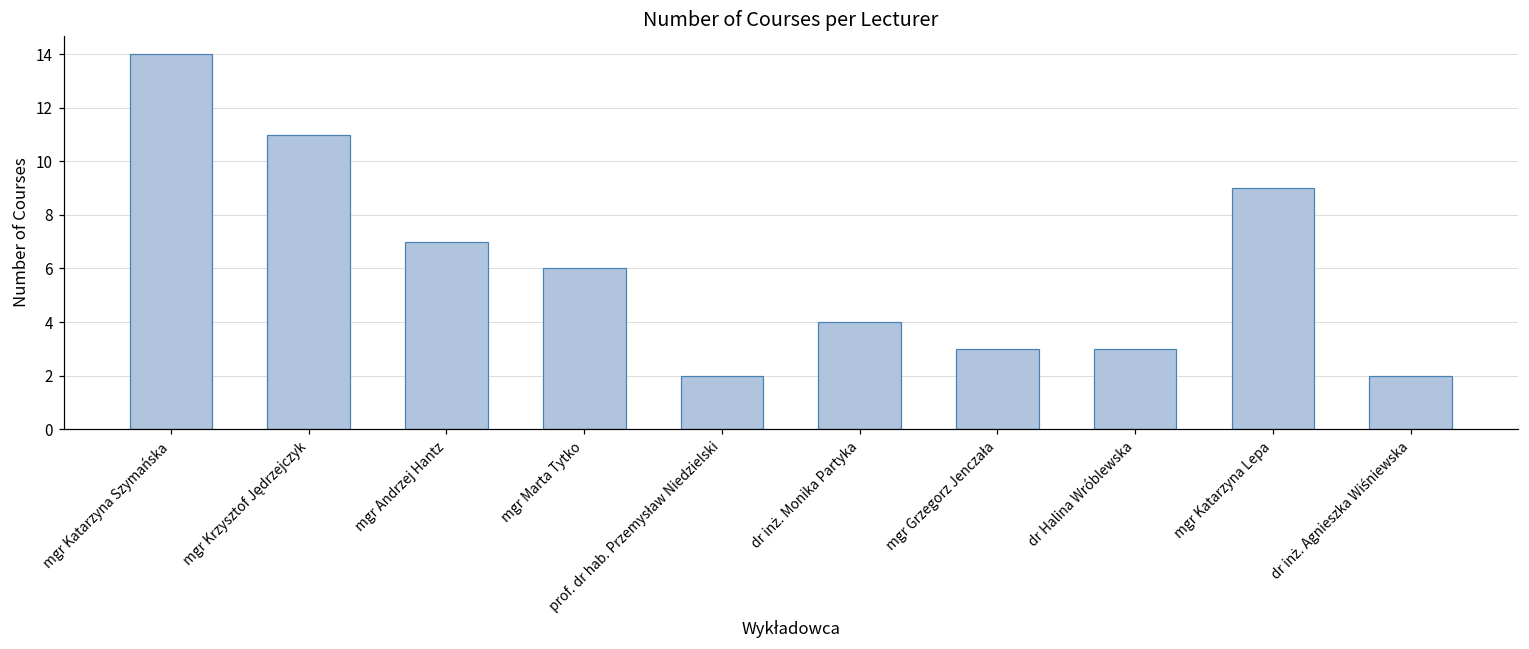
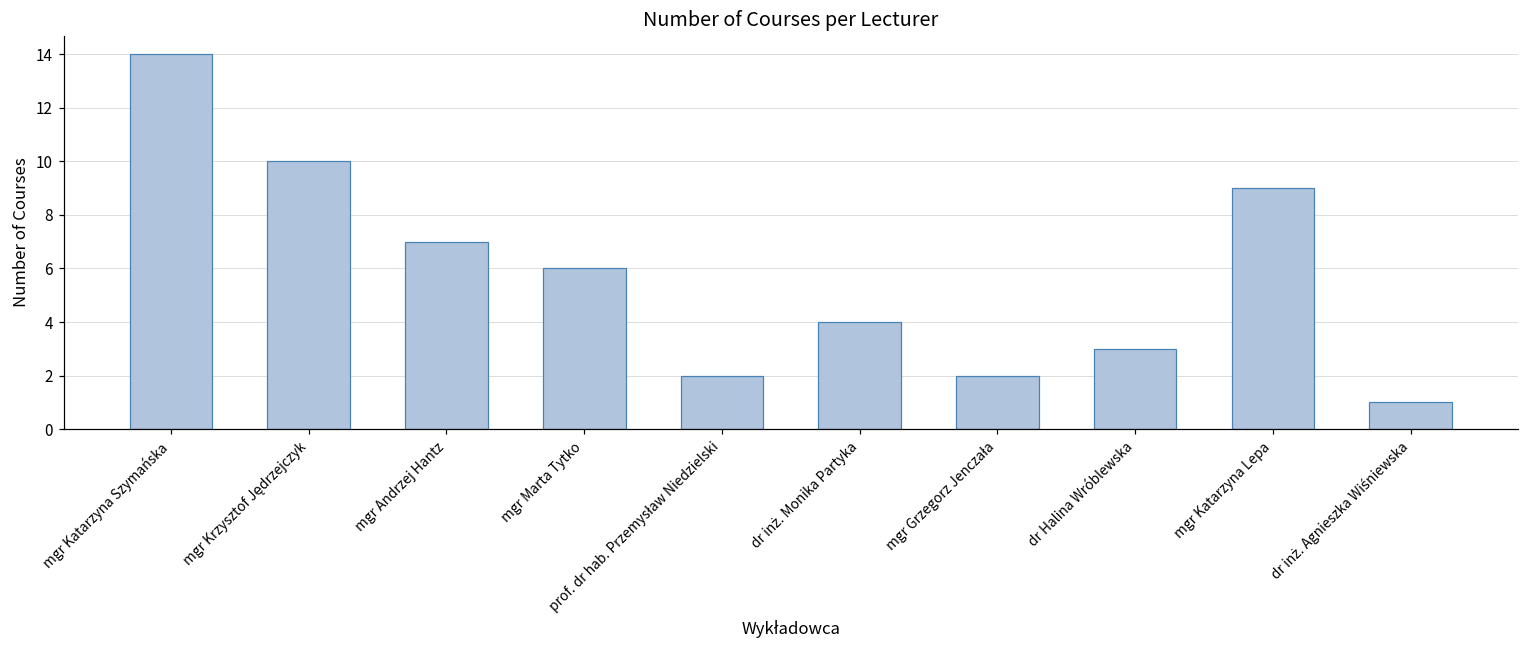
  {
    "mgr Katarzyna Szymańska": 14,
-   "mgr Krzysztof Jędrzejczyk": 11,
+   "mgr Krzysztof Jędrzejczyk": 10,
    "mgr Andrzej Hantz": 7,
    "mgr Marta Tytko": 6,
    "prof. dr hab. Przemysław Niedzielski": 2,
    "dr inż. Monika Partyka": 4,
-   "mgr Grzegorz Jenczała": 3,
+   "mgr Grzegorz Jenczała": 2,
    "dr Halina Wróblewska": 3,
    "mgr Katarzyna Lepa": 9,
-   "dr inż. Agnieszka Wiśniewska": 2
+   "dr inż. Agnieszka Wiśniewska": 1
  }
